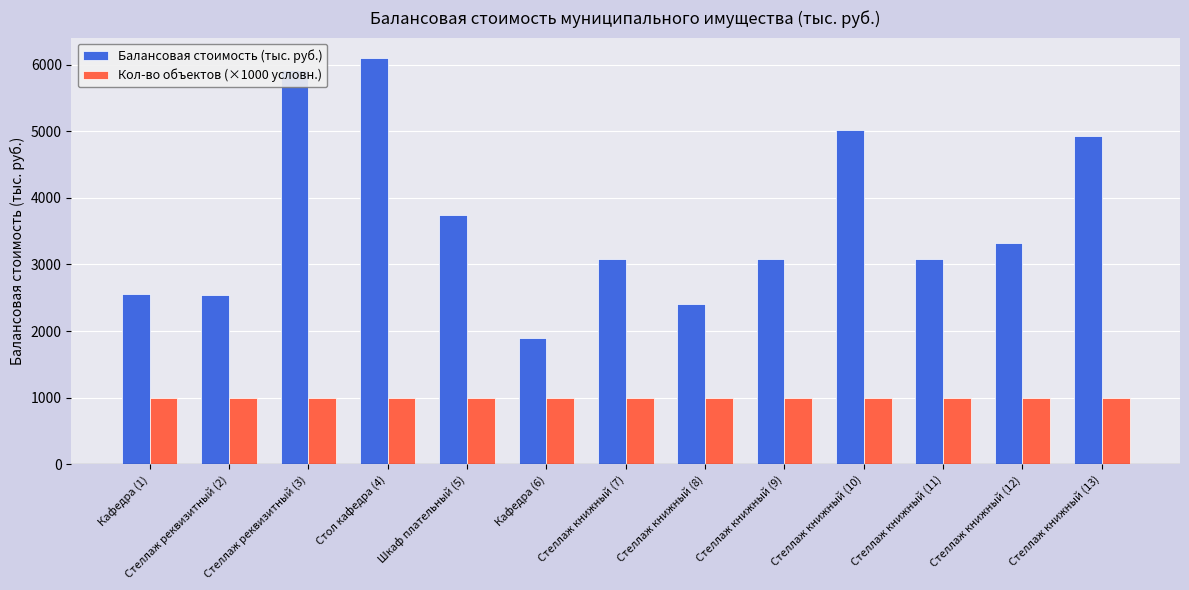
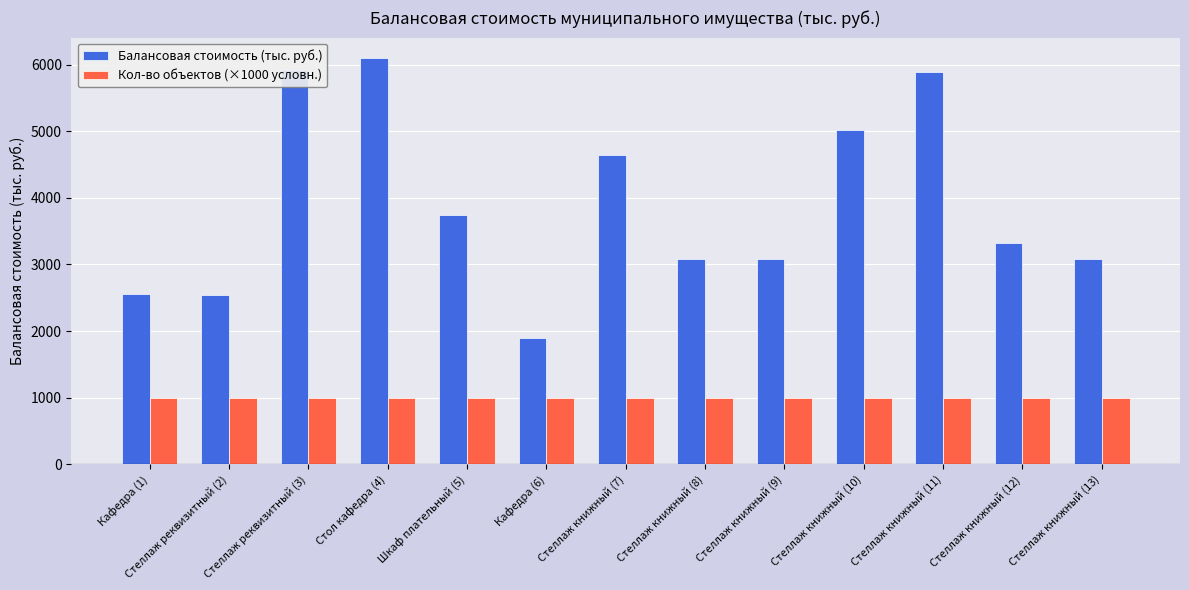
  {
    "Балансовая стоимость (тыс. руб.)": {
      "Кафедра (1)": 2600,
      "Стеллаж реквизитный (2)": 2500,
      "Стол кафедра (4)": 6100,
      "Шкаф плательный (5)": 3700,
      "Кафедра (6)": 1900,
-     "Стеллаж книжный (7)": 3100,
-     "Стеллаж книжный (8)": 2400,
+     "Стеллаж книжный (7)": 4600,
+     "Стеллаж книжный (8)": 3100,
      "Стеллаж книжный (9)": 3100,
      "Стеллаж книжный (10)": 5000,
-     "Стеллаж книжный (11)": 3100,
+     "Стеллаж книжный (11)": 5900,
      "Стеллаж книжный (12)": 3300,
-     "Стеллаж книжный (13)": 4900
+     "Стеллаж книжный (13)": 3100
    },
    "Кол-во объектов (×1000 условн.)": {
      "Кафедра (1)": 1000,
      "Стеллаж реквизитный (2)": 1000,
      "Стеллаж реквизитный (3)": 1000,
      "Стол кафедра (4)": 1000,
      "Шкаф плательный (5)": 1000,
      "Кафедра (6)": 1000,
      "Стеллаж книжный (7)": 1000,
      "Стеллаж книжный (8)": 1000,
      "Стеллаж книжный (9)": 1000,
      "Стеллаж книжный (10)": 1000,
      "Стеллаж книжный (11)": 1000,
      "Стеллаж книжный (12)": 1000,
      "Стеллаж книжный (13)": 1000
    }
  }
